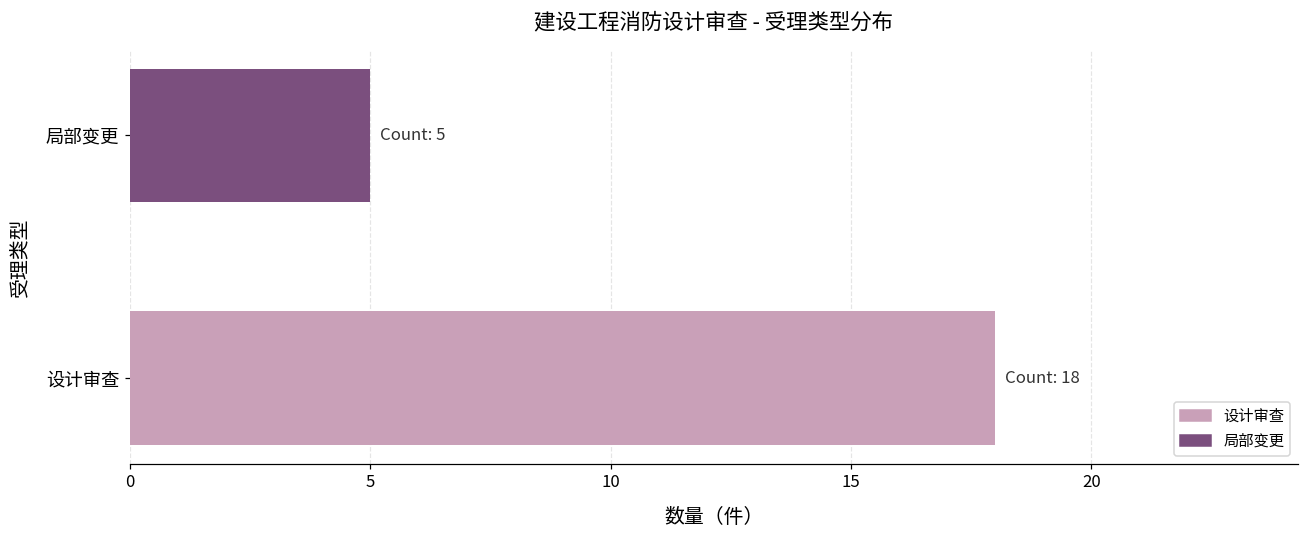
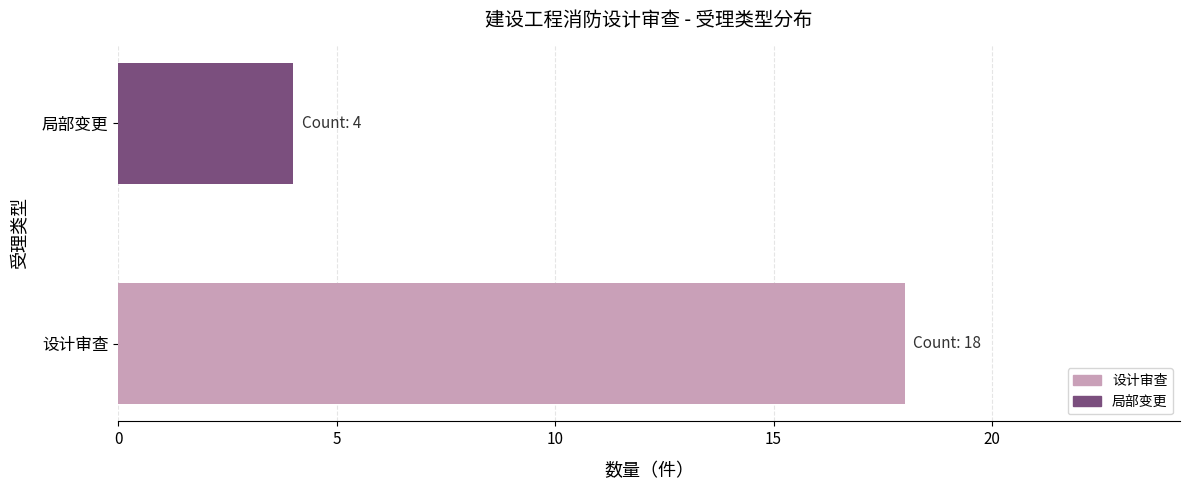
  {
-   "局部变更": 5,
+   "局部变更": 4,
    "设计审查": 18
  }
